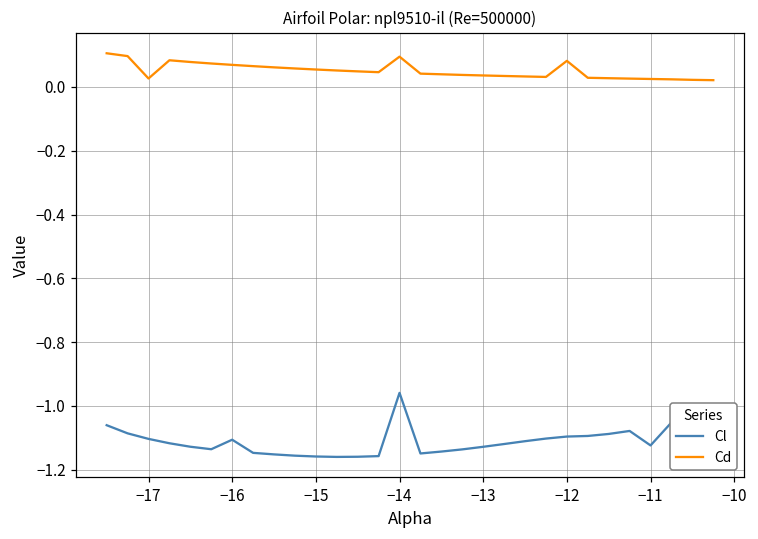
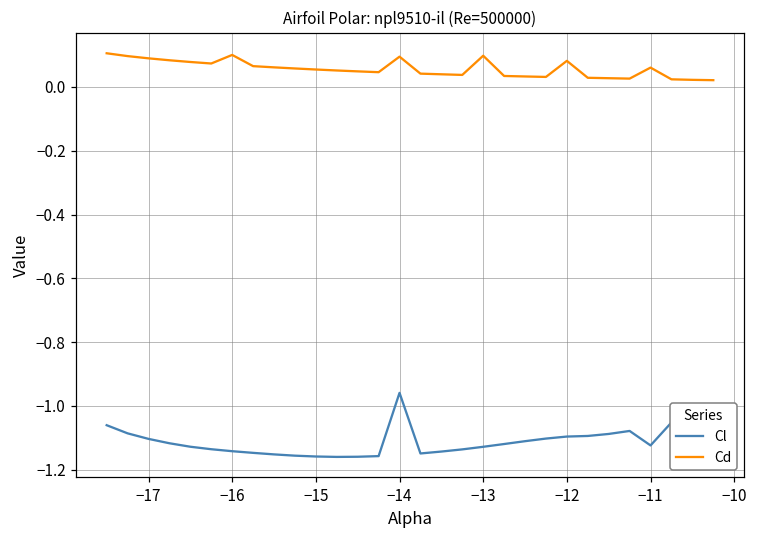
  {
    "Cl": {
      "−17": -1.10,
-     "−16": -1.11,
+     "−16": -1.14,
      "−15": -1.16,
      "−14": -0.96,
      "−13": -1.13,
      "−12": -1.10,
      "−11": -1.12
    },
    "Cd": {
-     "−17": 0.03,
-     "−16": 0.07,
+     "−17": 0.09,
+     "−16": 0.10,
      "−15": 0.05,
      "−14": 0.10,
-     "−13": 0.04,
+     "−13": 0.10,
      "−12": 0.08,
-     "−11": 0.03
+     "−11": 0.06
    }
  }
